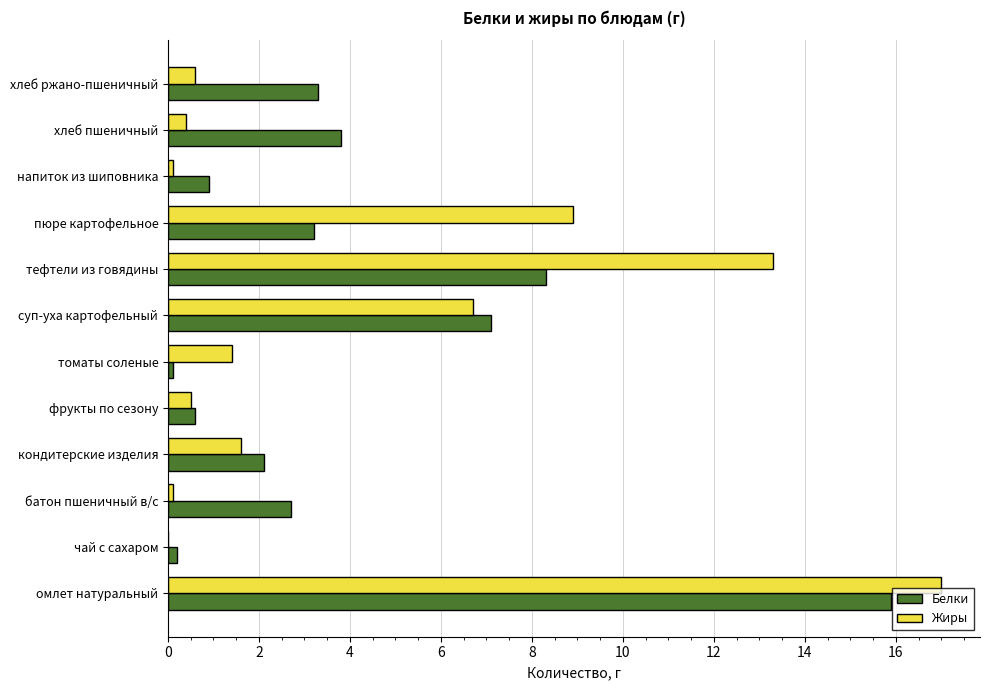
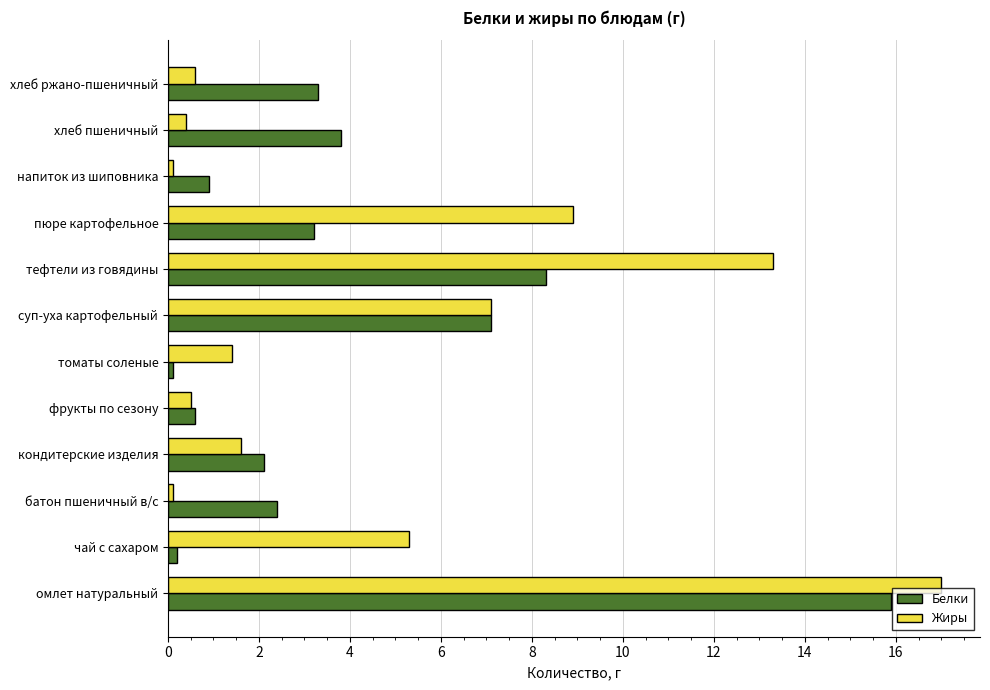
  {
    "Белки": {
      "хлеб ржано-пшеничный": 3.3,
      "хлеб пшеничный": 3.8,
      "напиток из шиповника": 0.9,
      "пюре картофельное": 3.2,
      "тефтели из говядины": 8.3,
      "суп-уха картофельный": 7.1,
      "томаты соленые": 0.1,
      "фрукты по сезону": 0.6,
      "кондитерские изделия": 2.1,
-     "батон пшеничный в/с": 2.7,
+     "батон пшеничный в/с": 2.4,
      "чай с сахаром": 0.2,
      "омлет натуральный": 15.9
    },
    "Жиры": {
      "хлеб ржано-пшеничный": 0.6,
      "хлеб пшеничный": 0.4,
      "напиток из шиповника": 0.1,
      "пюре картофельное": 8.9,
      "тефтели из говядины": 13.3,
-     "суп-уха картофельный": 6.7,
+     "суп-уха картофельный": 7.1,
      "томаты соленые": 1.4,
      "фрукты по сезону": 0.5,
      "кондитерские изделия": 1.6,
      "батон пшеничный в/с": 0.1,
-     "чай с сахаром": 0.0,
+     "чай с сахаром": 5.3,
      "омлет натуральный": 17.0
    }
  }
